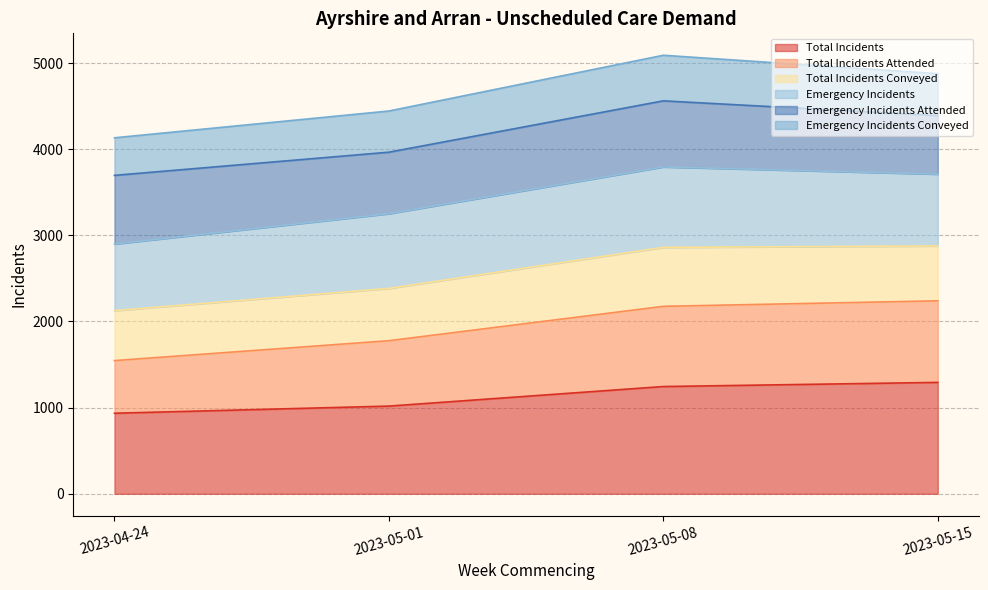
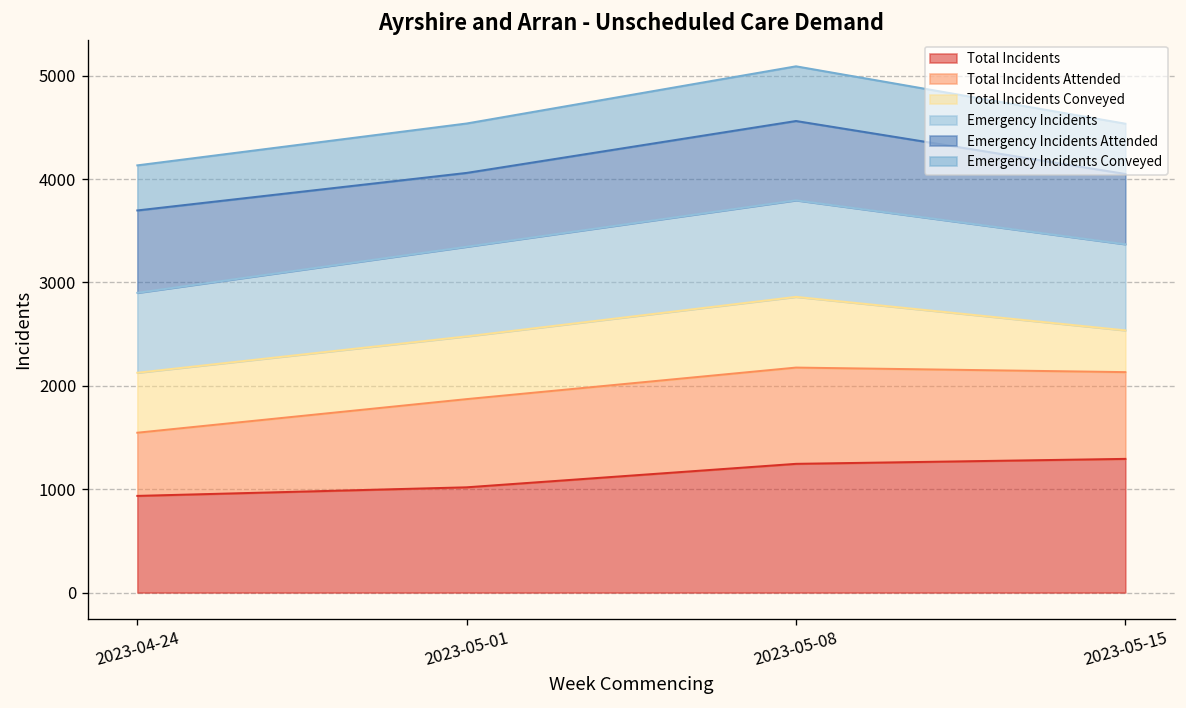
  {
    "Total Incidents": {
      "2023-04-24": 900,
      "2023-05-01": 1000,
      "2023-05-08": 1200,
      "2023-05-15": 1300
    },
    "Total Incidents Attended": {
      "2023-04-24": 600,
-     "2023-05-01": 800,
+     "2023-05-01": 900,
      "2023-05-08": 900,
-     "2023-05-15": 900
+     "2023-05-15": 800
    },
    "Total Incidents Conveyed": {
      "2023-04-24": 600,
      "2023-05-01": 600,
      "2023-05-08": 700,
-     "2023-05-15": 600
+     "2023-05-15": 400
    },
    "Emergency Incidents Attended": {
      "2023-04-24": 800,
      "2023-05-01": 700,
      "2023-05-08": 800
    }
  }
